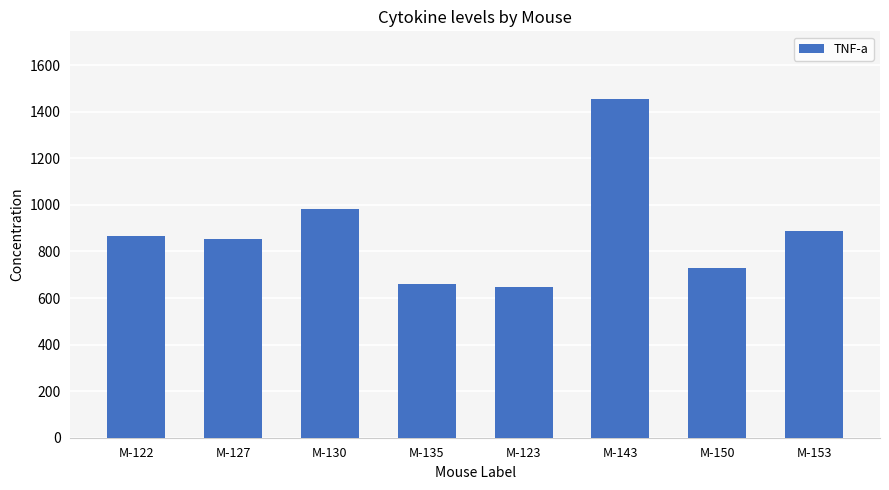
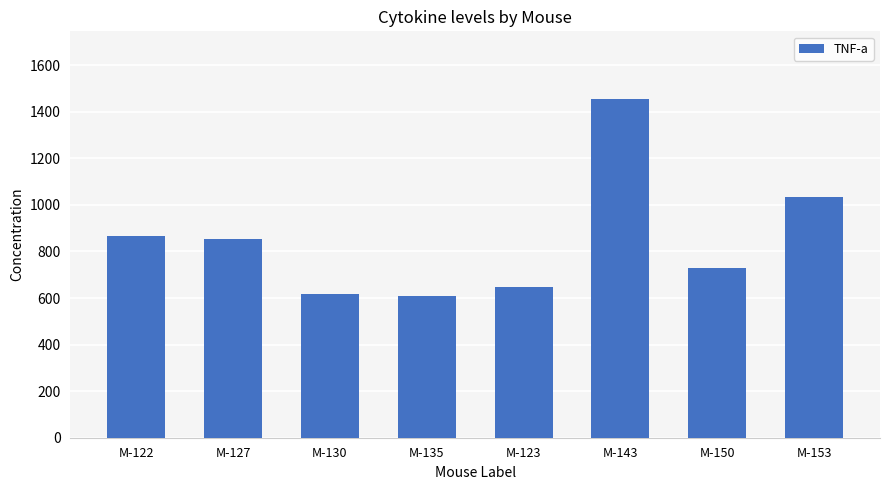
  {
    "M-122": 870,
    "M-127": 850,
-   "M-130": 980,
-   "M-135": 660,
+   "M-130": 620,
+   "M-135": 610,
    "M-123": 650,
    "M-143": 1450,
    "M-150": 730,
-   "M-153": 890
+   "M-153": 1030
  }
